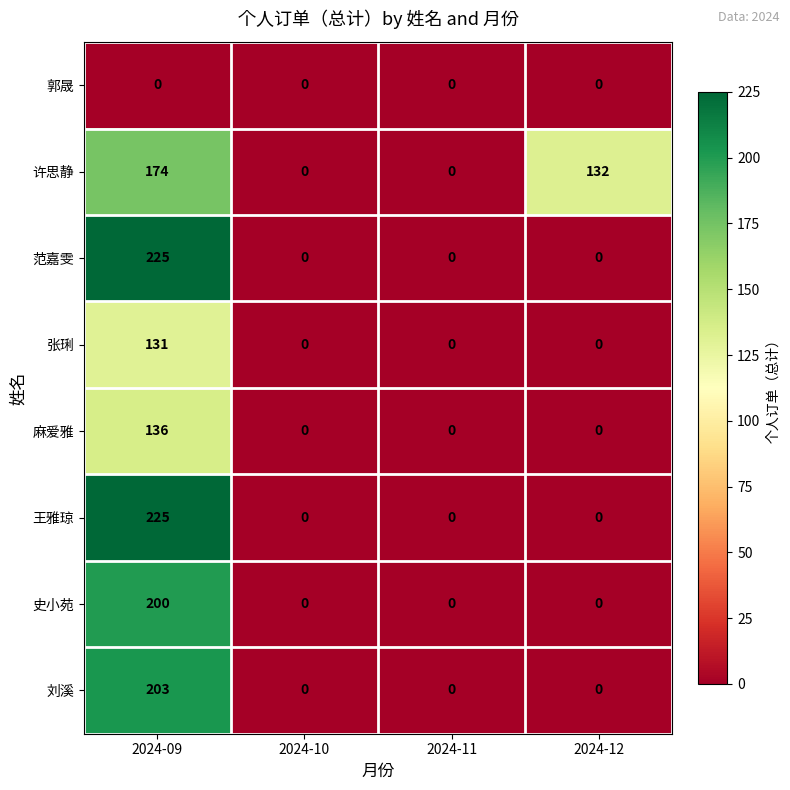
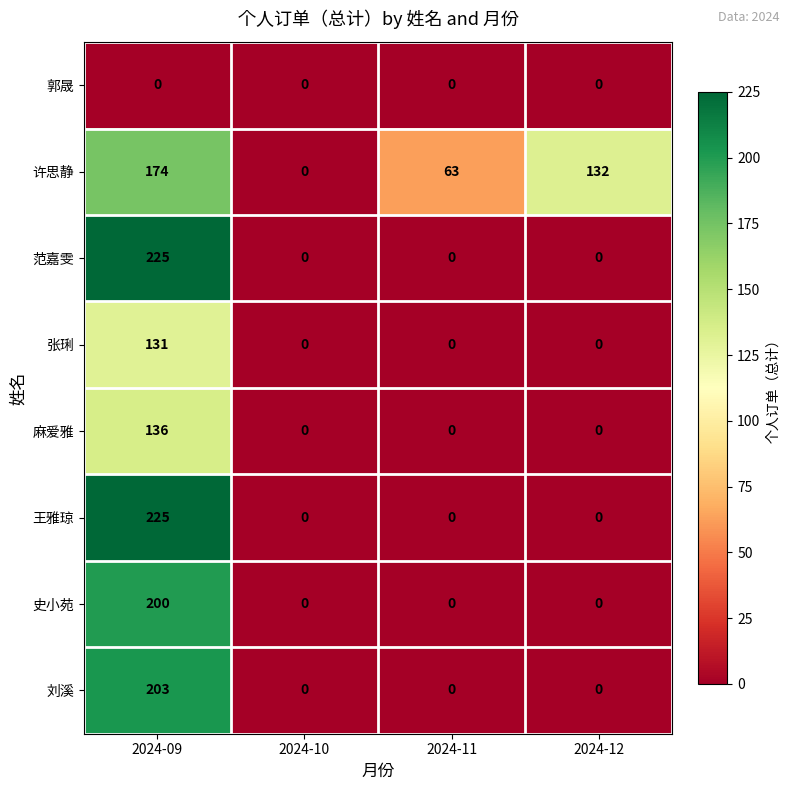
  {
    "郭晟": {
      "2024-09": 0,
      "2024-10": 0,
      "2024-11": 0,
      "2024-12": 0
    },
    "许思静": {
      "2024-09": 174,
      "2024-10": 0,
-     "2024-11": 0,
+     "2024-11": 63,
      "2024-12": 132
    },
    "范嘉雯": {
      "2024-09": 225,
      "2024-10": 0,
      "2024-11": 0,
      "2024-12": 0
    },
    "张琍": {
      "2024-09": 131,
      "2024-10": 0,
      "2024-11": 0,
      "2024-12": 0
    },
    "麻爱雅": {
      "2024-09": 136,
      "2024-10": 0,
      "2024-11": 0,
      "2024-12": 0
    },
    "王雅琼": {
      "2024-09": 225,
      "2024-10": 0,
      "2024-11": 0,
      "2024-12": 0
    },
    "史小苑": {
      "2024-09": 200,
      "2024-10": 0,
      "2024-11": 0,
      "2024-12": 0
    },
    "刘溪": {
      "2024-09": 203,
      "2024-10": 0,
      "2024-11": 0,
      "2024-12": 0
    }
  }
